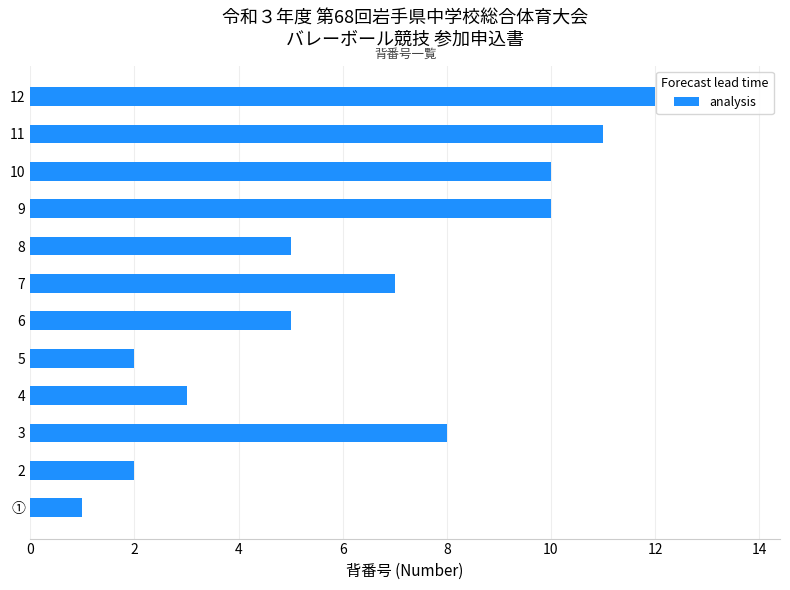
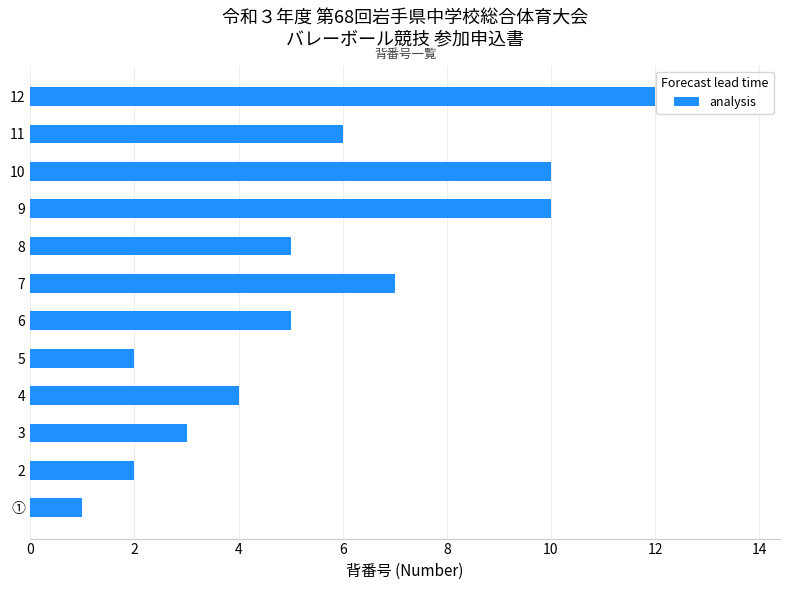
  {
    "12": 12,
-   "11": 11,
+   "11": 6,
    "10": 10,
    "9": 10,
    "8": 5,
    "7": 7,
    "6": 5,
    "5": 2,
-   "4": 3,
-   "3": 8,
+   "4": 4,
+   "3": 3,
    "2": 2,
    "①": 1
  }
